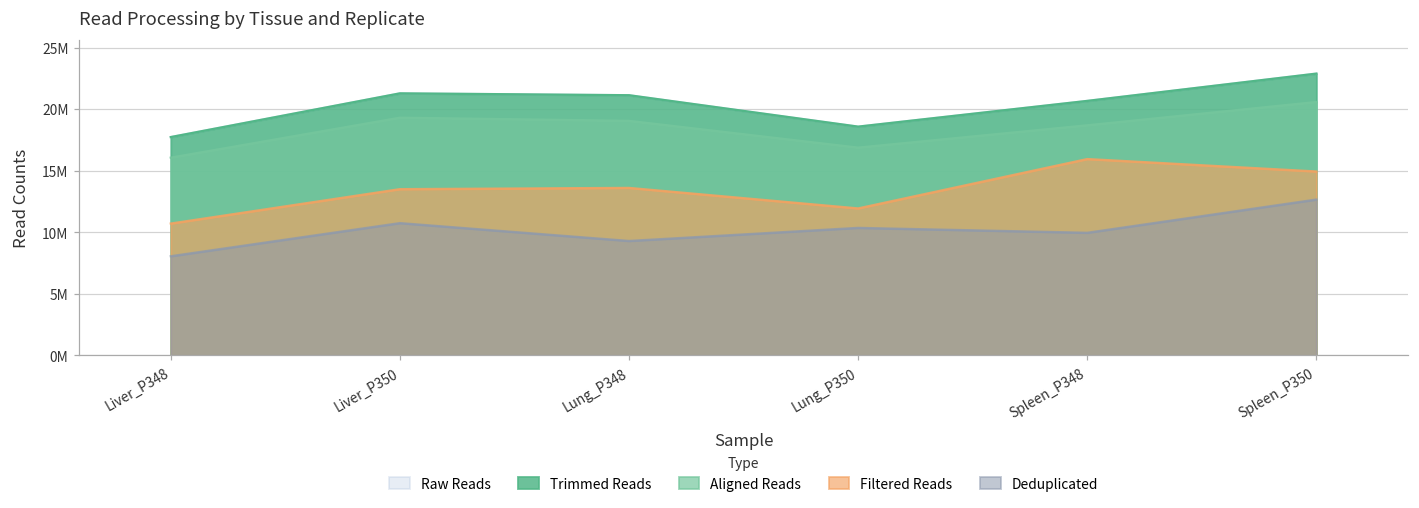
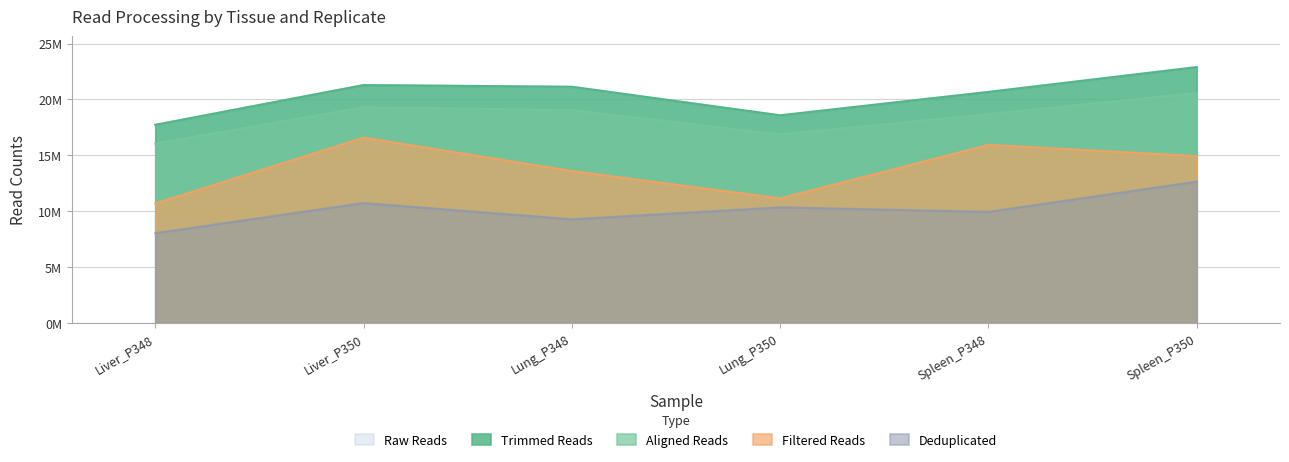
  {
    "Filtered Reads": {
      "Liver_P348": 10700000,
-     "Liver_P350": 13500000,
+     "Liver_P350": 16600000,
      "Lung_P348": 13600000,
-     "Lung_P350": 11900000,
+     "Lung_P350": 11200000,
      "Spleen_P348": 16000000,
      "Spleen_P350": 14900000
    }
  }
